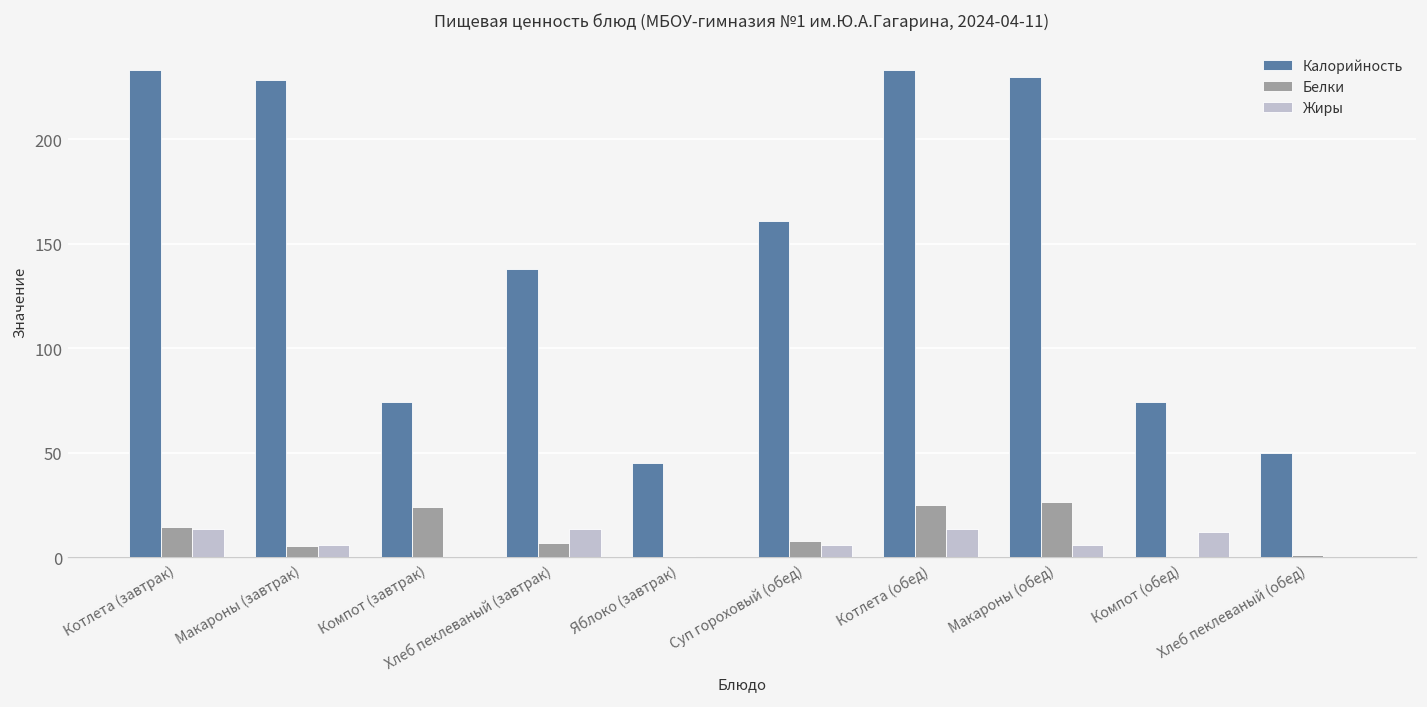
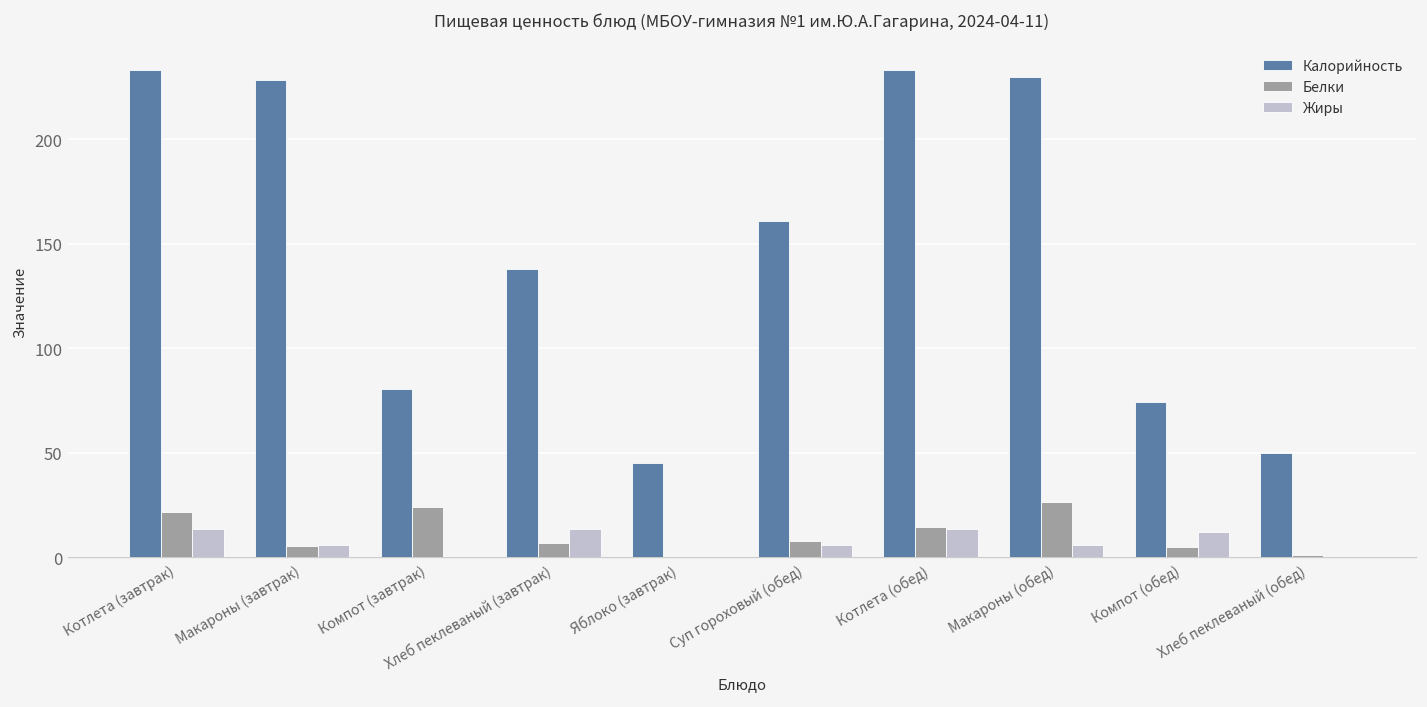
  {
    "Калорийность": {
      "Котлета (завтрак)": 233,
      "Макароны (завтрак)": 228,
-     "Компот (завтрак)": 74,
+     "Компот (завтрак)": 80,
      "Хлеб пеклеваный (завтрак)": 138,
      "Яблоко (завтрак)": 45,
      "Суп гороховый (обед)": 161,
      "Котлета (обед)": 233,
      "Макароны (обед)": 230,
      "Компот (обед)": 74,
      "Хлеб пеклеваный (обед)": 50
    },
    "Белки": {
-     "Котлета (завтрак)": 14,
+     "Котлета (завтрак)": 22,
      "Макароны (завтрак)": 5,
      "Компот (завтрак)": 24,
      "Хлеб пеклеваный (завтрак)": 7,
      "Суп гороховый (обед)": 8,
-     "Котлета (обед)": 25,
+     "Котлета (обед)": 14,
      "Макароны (обед)": 27,
-     "Компот (обед)": 0
+     "Компот (обед)": 5
    },
    "Жиры": {
      "Котлета (завтрак)": 14,
      "Макароны (завтрак)": 6,
      "Компот (завтрак)": 0,
      "Хлеб пеклеваный (завтрак)": 14,
      "Суп гороховый (обед)": 6,
      "Котлета (обед)": 14,
      "Макароны (обед)": 6,
      "Компот (обед)": 12
    }
  }
